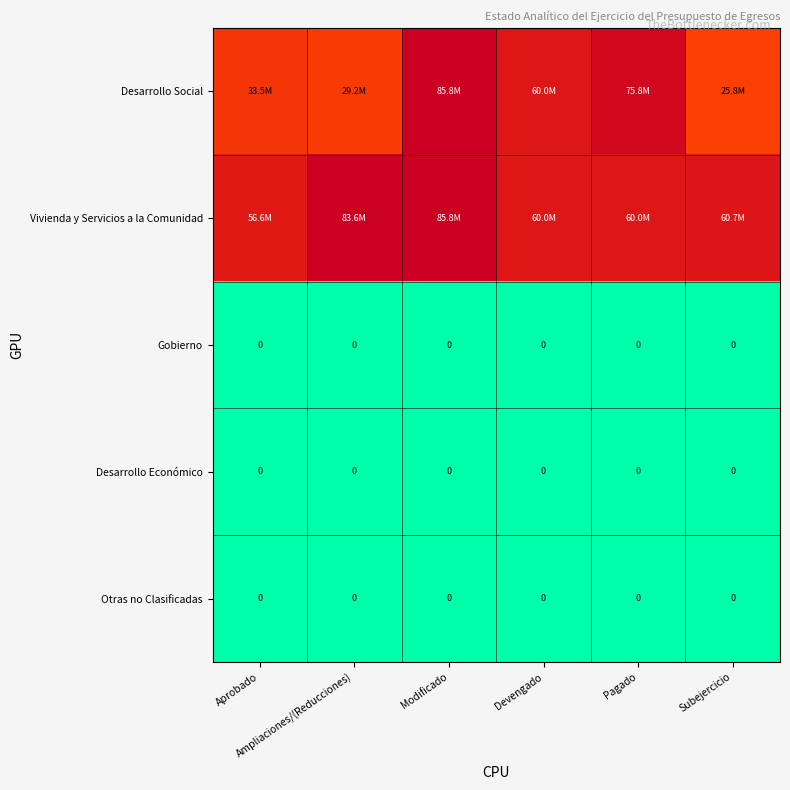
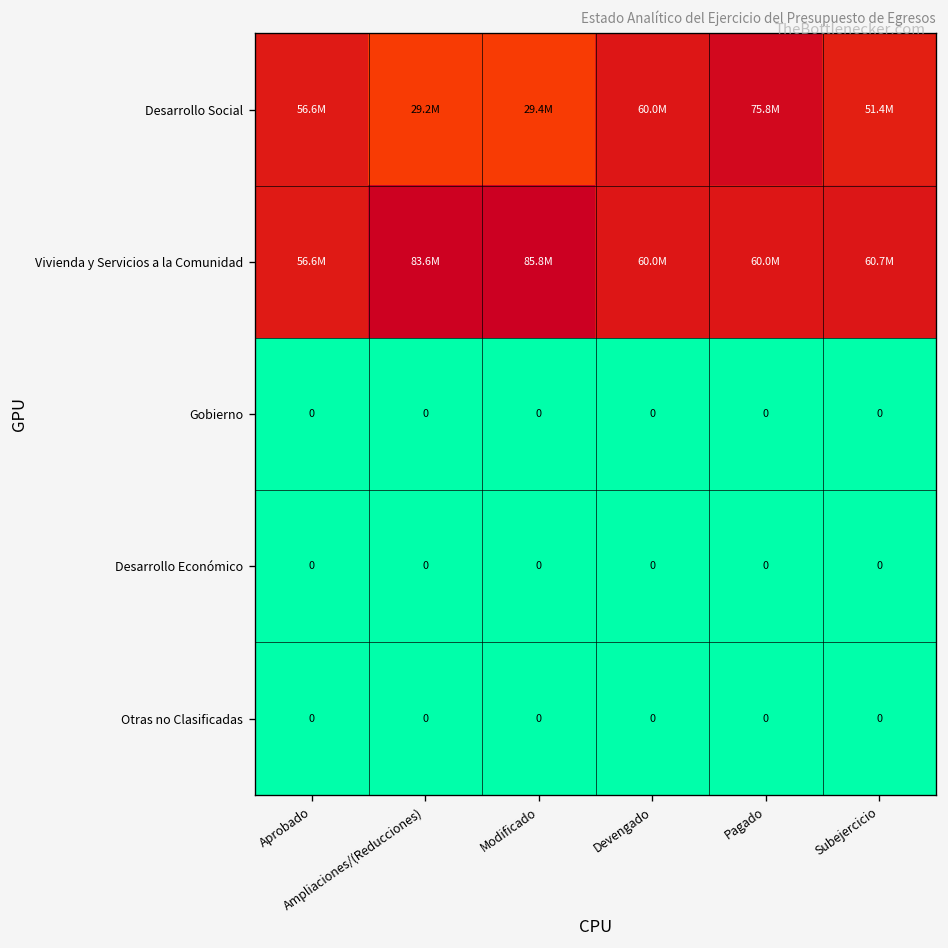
  {
    "Desarrollo Social": {
-     "Aprobado": "33.5M",
+     "Aprobado": "56.6M",
      "Ampliaciones/(Reducciones)": "29.2M",
-     "Modificado": "85.8M",
+     "Modificado": "29.4M",
      "Devengado": "60.0M",
      "Pagado": "75.8M",
-     "Subejercicio": "25.8M"
+     "Subejercicio": "51.4M"
    },
    "Vivienda y Servicios a la Comunidad": {
      "Aprobado": "56.6M",
      "Ampliaciones/(Reducciones)": "83.6M",
      "Modificado": "85.8M",
      "Devengado": "60.0M",
      "Pagado": "60.0M",
      "Subejercicio": "60.7M"
    },
    "Gobierno": {
      "Aprobado": "0",
      "Ampliaciones/(Reducciones)": "0",
      "Modificado": "0",
      "Devengado": "0",
      "Pagado": "0",
      "Subejercicio": "0"
    },
    "Desarrollo Económico": {
      "Aprobado": "0",
      "Ampliaciones/(Reducciones)": "0",
      "Modificado": "0",
      "Devengado": "0",
      "Pagado": "0",
      "Subejercicio": "0"
    },
    "Otras no Clasificadas": {
      "Aprobado": "0",
      "Ampliaciones/(Reducciones)": "0",
      "Modificado": "0",
      "Devengado": "0",
      "Pagado": "0",
      "Subejercicio": "0"
    }
  }
